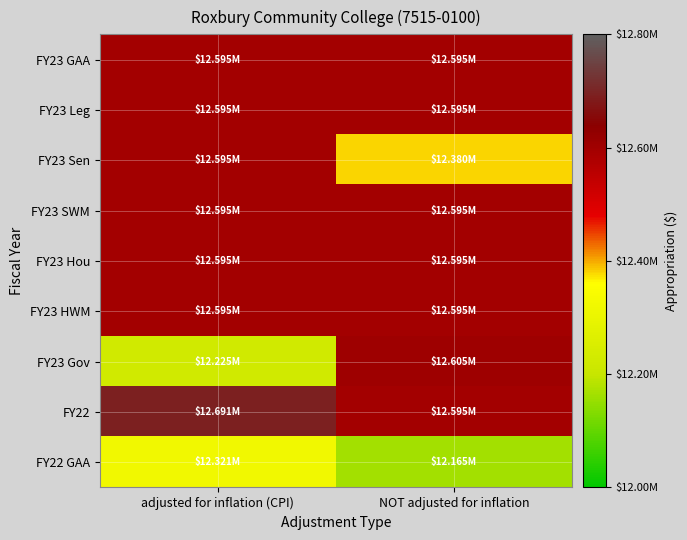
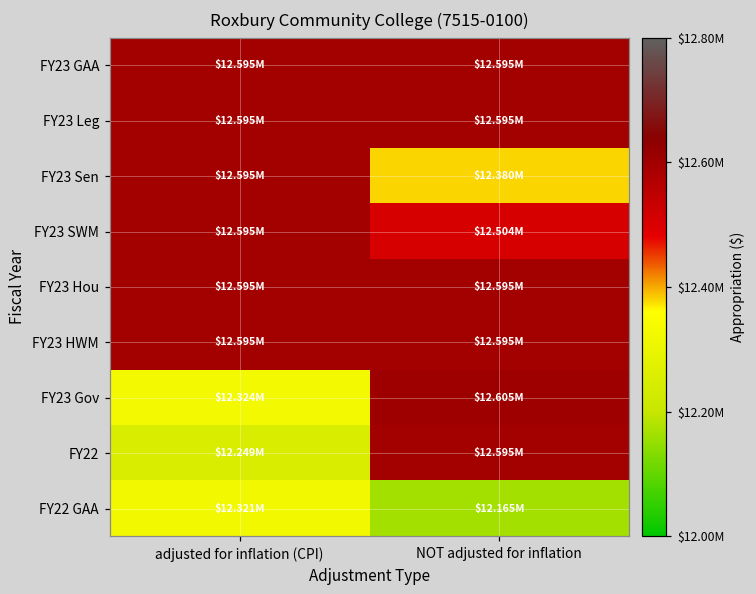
  {
    "FY23 GAA": {
      "adjusted for inflation (CPI)": "$12.595M",
      "NOT adjusted for inflation": "$12.595M"
    },
    "FY23 Leg": {
      "adjusted for inflation (CPI)": "$12.595M",
      "NOT adjusted for inflation": "$12.595M"
    },
    "FY23 Sen": {
      "adjusted for inflation (CPI)": "$12.595M",
      "NOT adjusted for inflation": "$12.380M"
    },
    "FY23 SWM": {
      "adjusted for inflation (CPI)": "$12.595M",
-     "NOT adjusted for inflation": "$12.595M"
+     "NOT adjusted for inflation": "$12.504M"
    },
    "FY23 Hou": {
      "adjusted for inflation (CPI)": "$12.595M",
      "NOT adjusted for inflation": "$12.595M"
    },
    "FY23 HWM": {
      "adjusted for inflation (CPI)": "$12.595M",
      "NOT adjusted for inflation": "$12.595M"
    },
    "FY23 Gov": {
-     "adjusted for inflation (CPI)": "$12.225M",
+     "adjusted for inflation (CPI)": "$12.324M",
      "NOT adjusted for inflation": "$12.605M"
    },
    "FY22": {
-     "adjusted for inflation (CPI)": "$12.691M",
+     "adjusted for inflation (CPI)": "$12.249M",
      "NOT adjusted for inflation": "$12.595M"
    },
    "FY22 GAA": {
      "adjusted for inflation (CPI)": "$12.321M",
      "NOT adjusted for inflation": "$12.165M"
    }
  }
